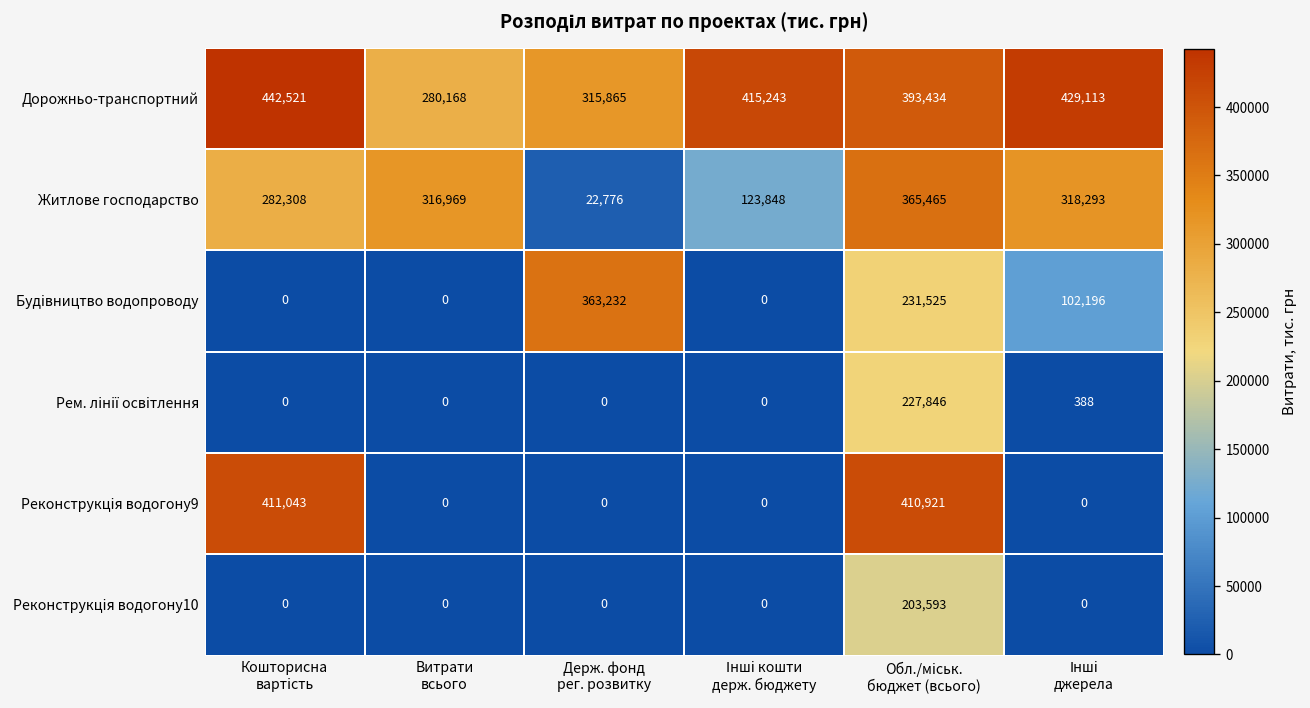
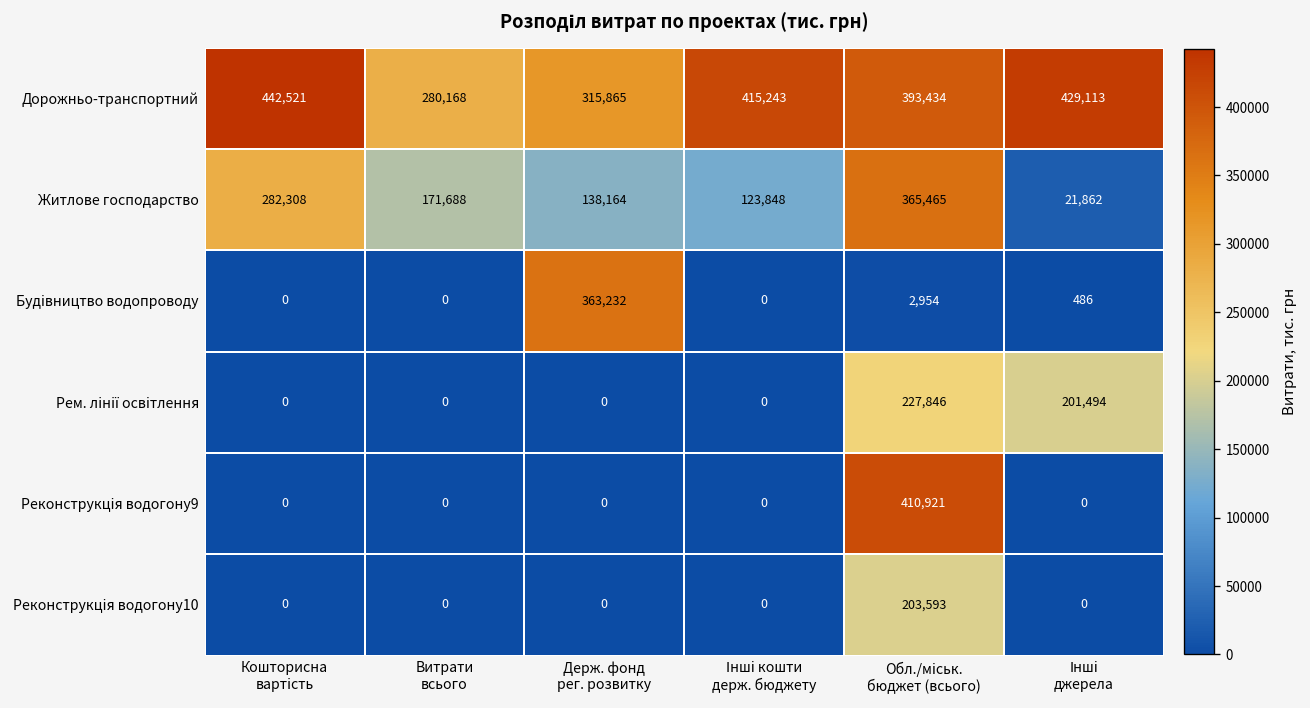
  {
    "Дорожньо-транспортний": {
      "Кошторисна вартість": "442,521",
      "Витрати всього": "280,168",
      "Держ. фонд рег. розвитку": "315,865",
      "Інші кошти держ. бюджету": "415,243",
      "Обл./міськ. бюджет (всього)": "393,434",
      "Інші джерела": "429,113"
    },
    "Житлове господарство": {
      "Кошторисна вартість": "282,308",
-     "Витрати всього": "316,969",
-     "Держ. фонд рег. розвитку": "22,776",
+     "Витрати всього": "171,688",
+     "Держ. фонд рег. розвитку": "138,164",
      "Інші кошти держ. бюджету": "123,848",
      "Обл./міськ. бюджет (всього)": "365,465",
-     "Інші джерела": "318,293"
+     "Інші джерела": "21,862"
    },
    "Будівництво водопроводу": {
      "Кошторисна вартість": "0",
      "Витрати всього": "0",
      "Держ. фонд рег. розвитку": "363,232",
      "Інші кошти держ. бюджету": "0",
-     "Обл./міськ. бюджет (всього)": "231,525",
-     "Інші джерела": "102,196"
+     "Обл./міськ. бюджет (всього)": "2,954",
+     "Інші джерела": "486"
    },
    "Рем. лінії освітлення": {
      "Кошторисна вартість": "0",
      "Витрати всього": "0",
      "Держ. фонд рег. розвитку": "0",
      "Інші кошти держ. бюджету": "0",
      "Обл./міськ. бюджет (всього)": "227,846",
-     "Інші джерела": "388"
+     "Інші джерела": "201,494"
    },
    "Реконструкція водогону9": {
-     "Кошторисна вартість": "411,043",
+     "Кошторисна вартість": "0",
      "Витрати всього": "0",
      "Держ. фонд рег. розвитку": "0",
      "Інші кошти держ. бюджету": "0",
      "Обл./міськ. бюджет (всього)": "410,921",
      "Інші джерела": "0"
    },
    "Реконструкція водогону10": {
      "Кошторисна вартість": "0",
      "Витрати всього": "0",
      "Держ. фонд рег. розвитку": "0",
      "Інші кошти держ. бюджету": "0",
      "Обл./міськ. бюджет (всього)": "203,593",
      "Інші джерела": "0"
    }
  }
